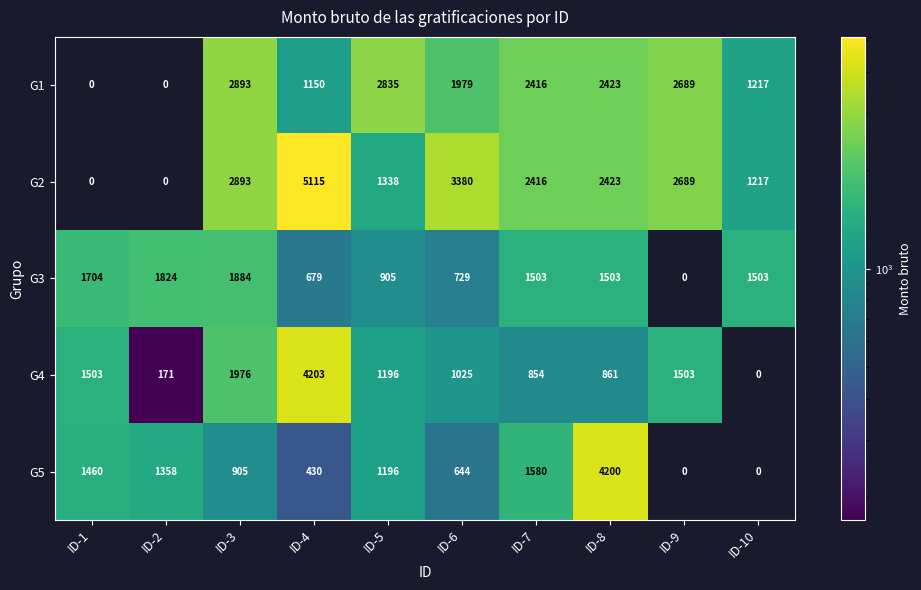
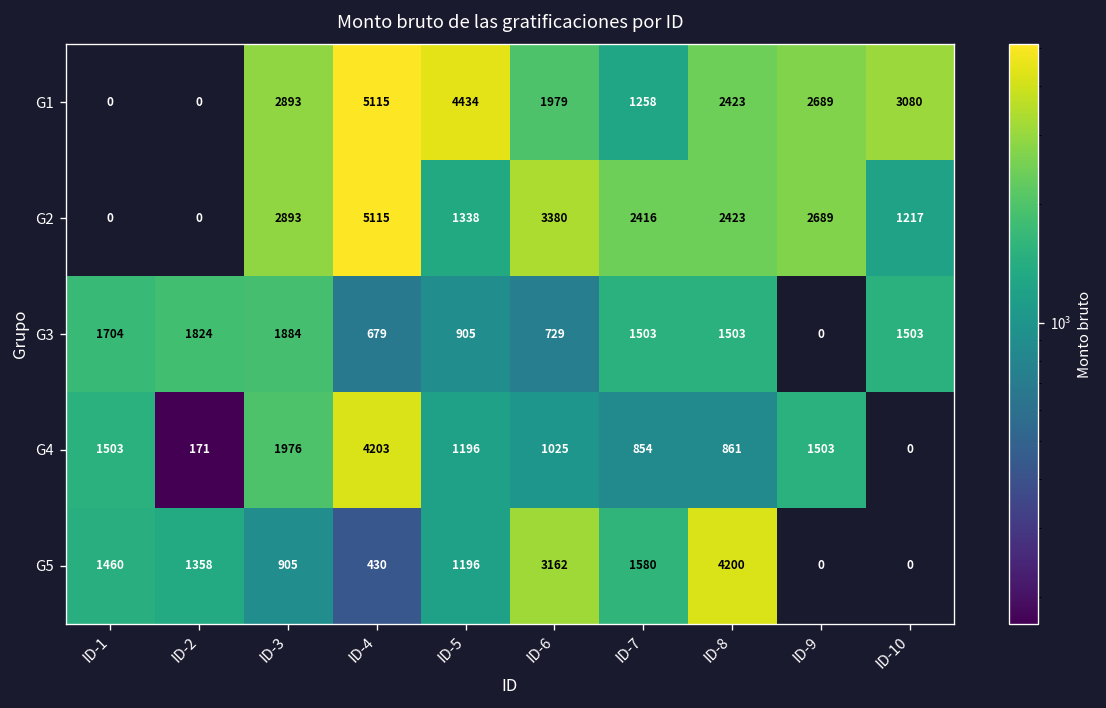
  {
    "G1": {
      "ID-3": 2893,
-     "ID-4": 1150,
-     "ID-5": 2835,
+     "ID-4": 5115,
+     "ID-5": 4434,
      "ID-6": 1979,
-     "ID-7": 2416,
+     "ID-7": 1258,
      "ID-8": 2423,
      "ID-9": 2689,
-     "ID-10": 1217
+     "ID-10": 3080
    },
    "G2": {
      "ID-3": 2893,
      "ID-4": 5115,
      "ID-5": 1338,
      "ID-6": 3380,
      "ID-7": 2416,
      "ID-8": 2423,
      "ID-9": 2689,
      "ID-10": 1217
    },
    "G3": {
      "ID-1": 1704,
      "ID-2": 1824,
      "ID-3": 1884,
      "ID-4": 679,
      "ID-5": 905,
      "ID-6": 729,
      "ID-7": 1503,
      "ID-8": 1503,
      "ID-10": 1503
    },
    "G4": {
      "ID-1": 1503,
      "ID-2": 171,
      "ID-3": 1976,
      "ID-4": 4203,
      "ID-5": 1196,
      "ID-6": 1025,
      "ID-7": 854,
      "ID-8": 861,
      "ID-9": 1503
    },
    "G5": {
      "ID-1": 1460,
      "ID-2": 1358,
      "ID-3": 905,
      "ID-4": 430,
      "ID-5": 1196,
-     "ID-6": 644,
+     "ID-6": 3162,
      "ID-7": 1580,
      "ID-8": 4200
    }
  }
